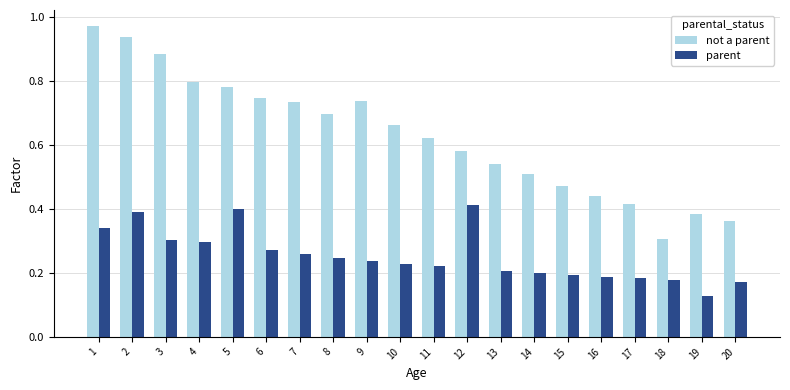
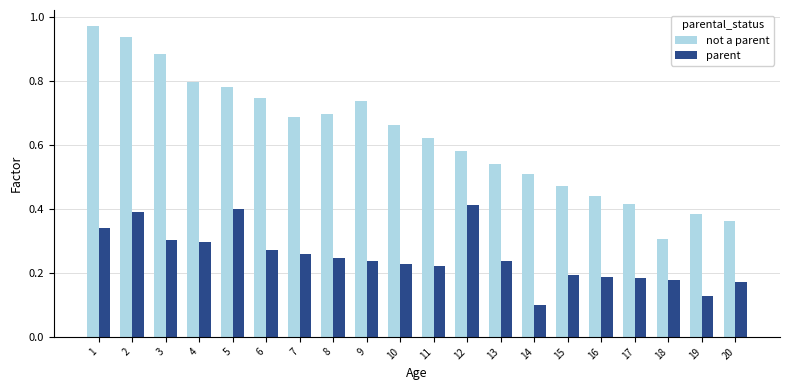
  {
    "not a parent": {
      "1": 0.97,
      "2": 0.94,
      "3": 0.88,
      "4": 0.80,
      "5": 0.78,
      "6": 0.75,
-     "7": 0.74,
+     "7": 0.69,
      "8": 0.70,
      "9": 0.74,
      "10": 0.66,
      "11": 0.62,
      "12": 0.58,
      "13": 0.54,
      "14": 0.51,
      "15": 0.47,
      "16": 0.44,
      "17": 0.41,
      "18": 0.31,
      "19": 0.38,
      "20": 0.36
    },
    "parent": {
      "1": 0.34,
      "2": 0.39,
      "3": 0.30,
      "4": 0.30,
      "5": 0.40,
      "6": 0.27,
      "7": 0.26,
      "8": 0.25,
      "9": 0.24,
      "10": 0.23,
      "11": 0.22,
      "12": 0.41,
-     "13": 0.21,
-     "14": 0.2,
+     "13": 0.24,
+     "14": 0.1,
      "15": 0.19,
      "16": 0.19,
      "17": 0.18,
      "18": 0.18,
      "19": 0.13,
      "20": 0.17
    }
  }
